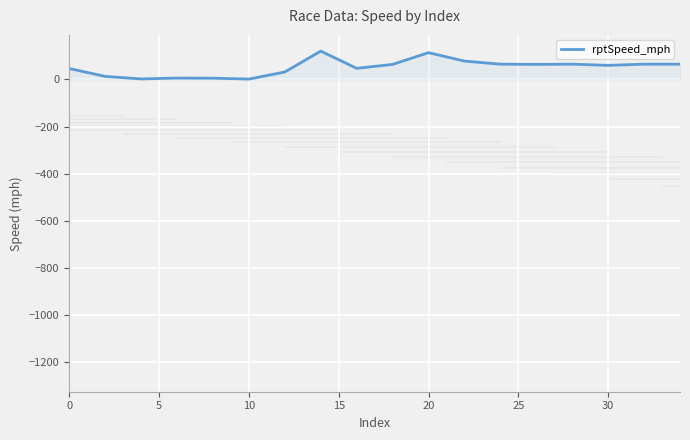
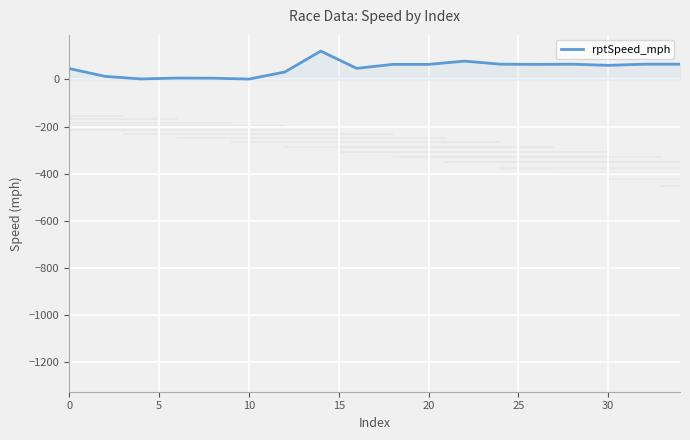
  {
    "rptSpeed_mph": {
      "0": 50,
      "10": 0,
-     "20": 110,
+     "20": 60,
      "30": 60
    }
  }
